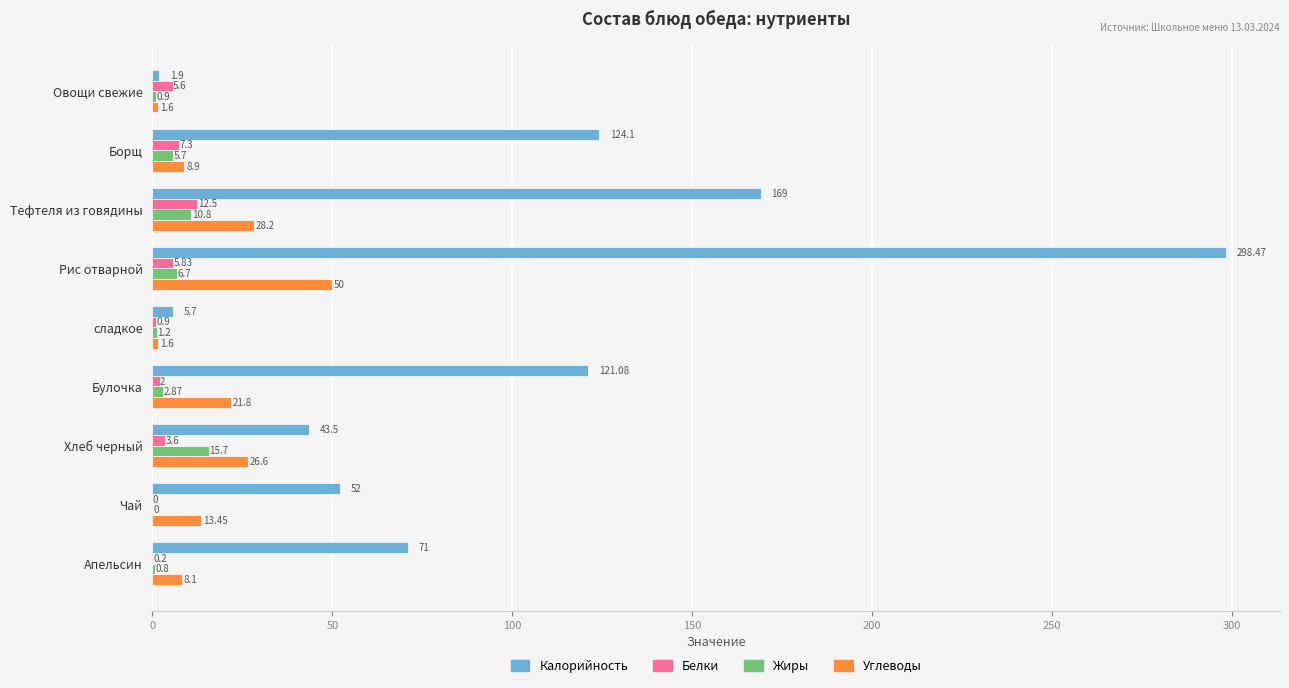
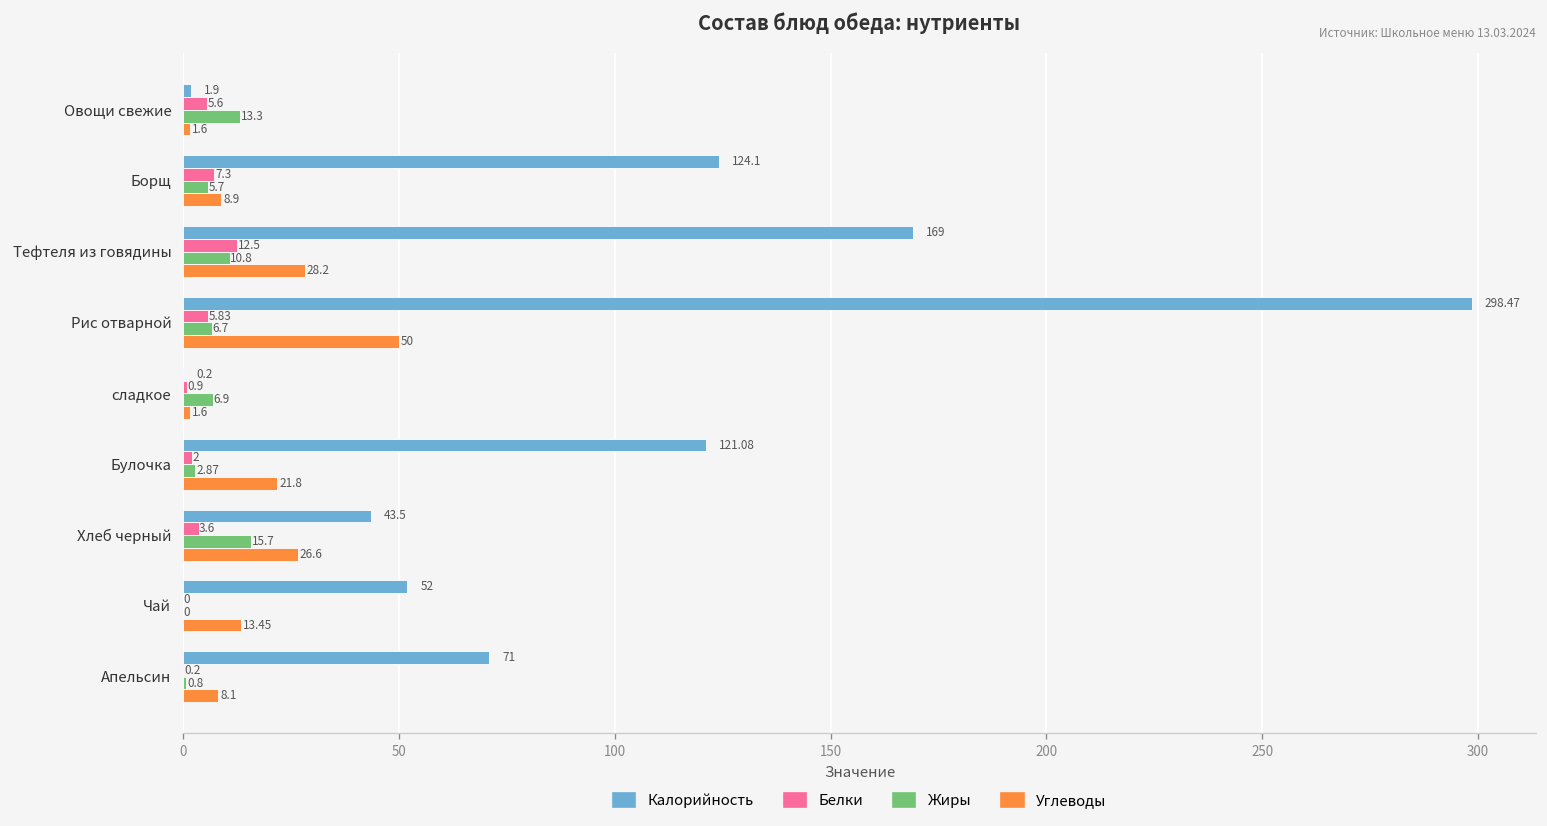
  {
    "Калорийность": {
      "Овощи свежие": 1.9,
      "Борщ": 124.1,
      "Тефтеля из говядины": 169,
      "Рис отварной": 298.47,
-     "сладкое": 5.7,
+     "сладкое": 0.2,
      "Булочка": 121.08,
      "Хлеб черный": 43.5,
      "Чай": 52,
      "Апельсин": 71
    },
    "Белки": {
      "Овощи свежие": 5.6,
      "Борщ": 7.3,
      "Тефтеля из говядины": 12.5,
      "Рис отварной": 5.83,
      "сладкое": 0.9,
      "Булочка": 2,
      "Хлеб черный": 3.6,
      "Чай": 0,
      "Апельсин": 0.2
    },
    "Жиры": {
-     "Овощи свежие": 0.9,
+     "Овощи свежие": 13.3,
      "Борщ": 5.7,
      "Тефтеля из говядины": 10.8,
      "Рис отварной": 6.7,
-     "сладкое": 1.2,
+     "сладкое": 6.9,
      "Булочка": 2.87,
      "Хлеб черный": 15.7,
      "Чай": 0,
      "Апельсин": 0.8
    },
    "Углеводы": {
      "Овощи свежие": 1.6,
      "Борщ": 8.9,
      "Тефтеля из говядины": 28.2,
      "Рис отварной": 50,
      "сладкое": 1.6,
      "Булочка": 21.8,
      "Хлеб черный": 26.6,
      "Чай": 13.45,
      "Апельсин": 8.1
    }
  }
